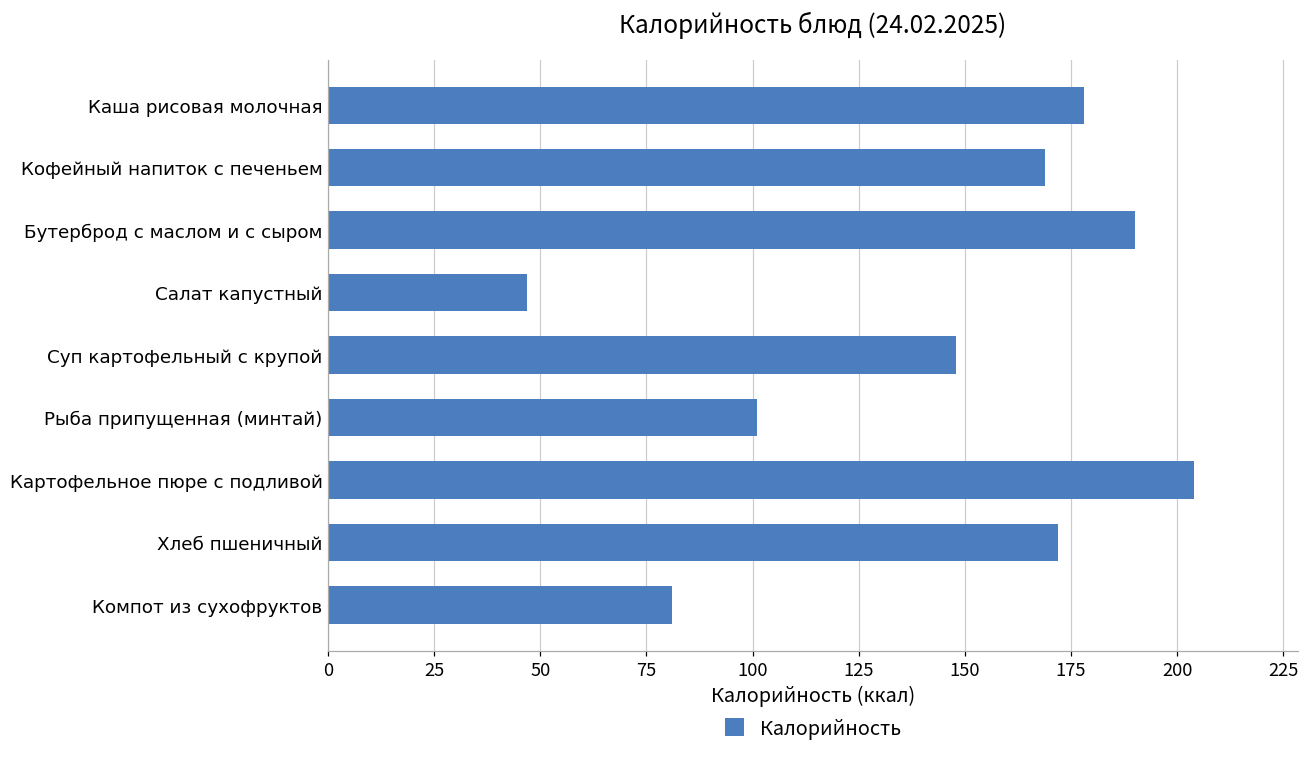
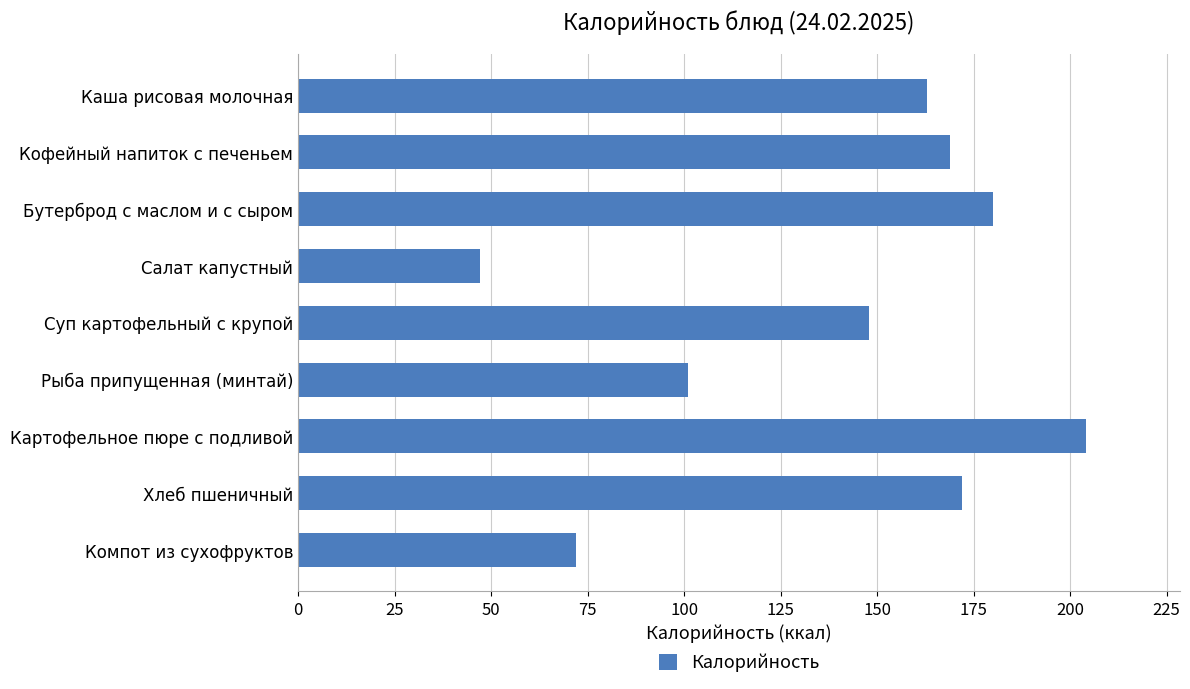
  {
-   "Каша рисовая молочная": 178,
+   "Каша рисовая молочная": 163,
    "Кофейный напиток с печеньем": 169,
-   "Бутерброд с маслом и с сыром": 190,
+   "Бутерброд с маслом и с сыром": 180,
    "Салат капустный": 47,
    "Суп картофельный с крупой": 148,
    "Рыба припущенная (минтай)": 101,
    "Картофельное пюре с подливой": 204,
    "Хлеб пшеничный": 172,
-   "Компот из сухофруктов": 81
+   "Компот из сухофруктов": 72
  }
